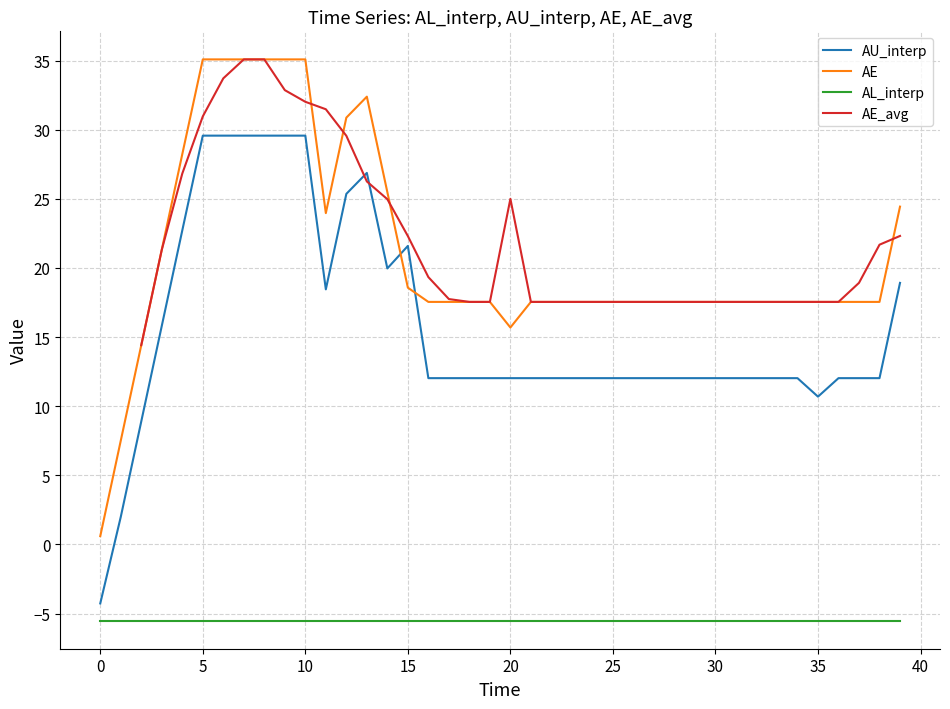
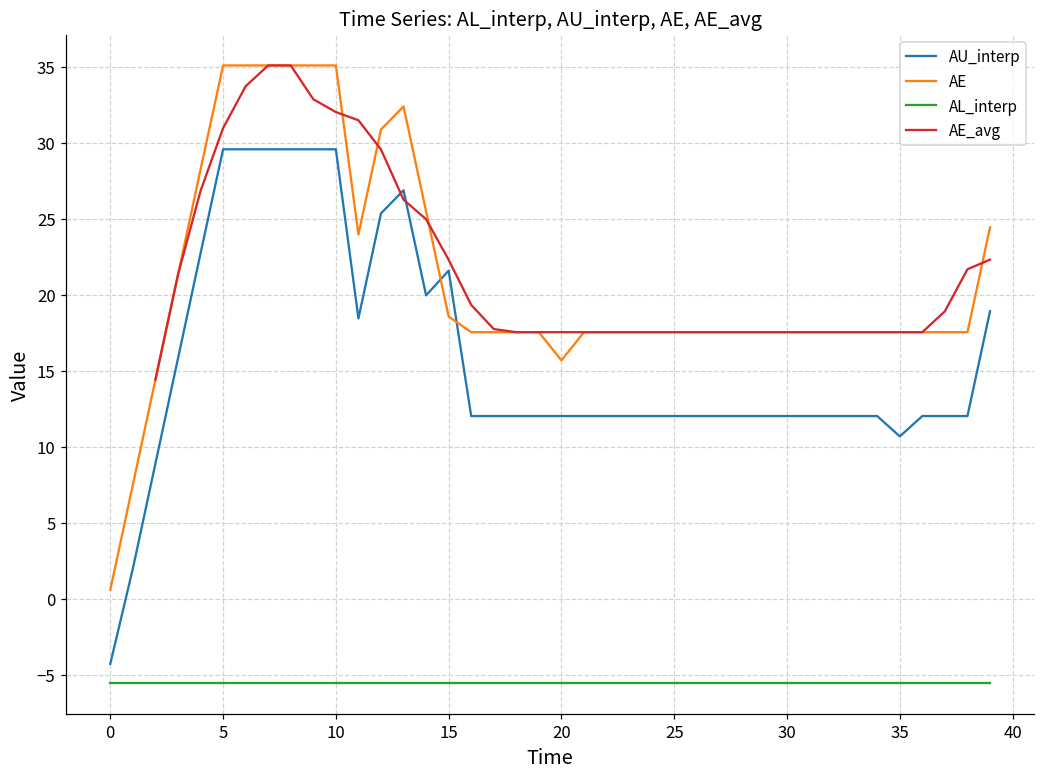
  {
    "AU_interp": {
      "0": -4.3,
      "5": 29.6,
      "10": 29.6,
      "15": 21.6,
      "20": 12.0,
      "25": 12.0,
      "30": 12.0,
      "35": 10.7
    },
    "AE": {
      "0": 0.6,
      "5": 35.1,
      "10": 35.1,
      "15": 18.6,
      "20": 15.7
    },
    "AL_interp": {
      "0": -5.5,
      "5": -5.5,
      "10": -5.5,
      "15": -5.5,
      "20": -5.5,
      "25": -5.5,
      "30": -5.5,
      "35": -5.5
    },
    "AE_avg": {
      "5": 31.0,
      "10": 32.0,
      "15": 22.3,
-     "20": 25.0
+     "20": 17.5
    }
  }
